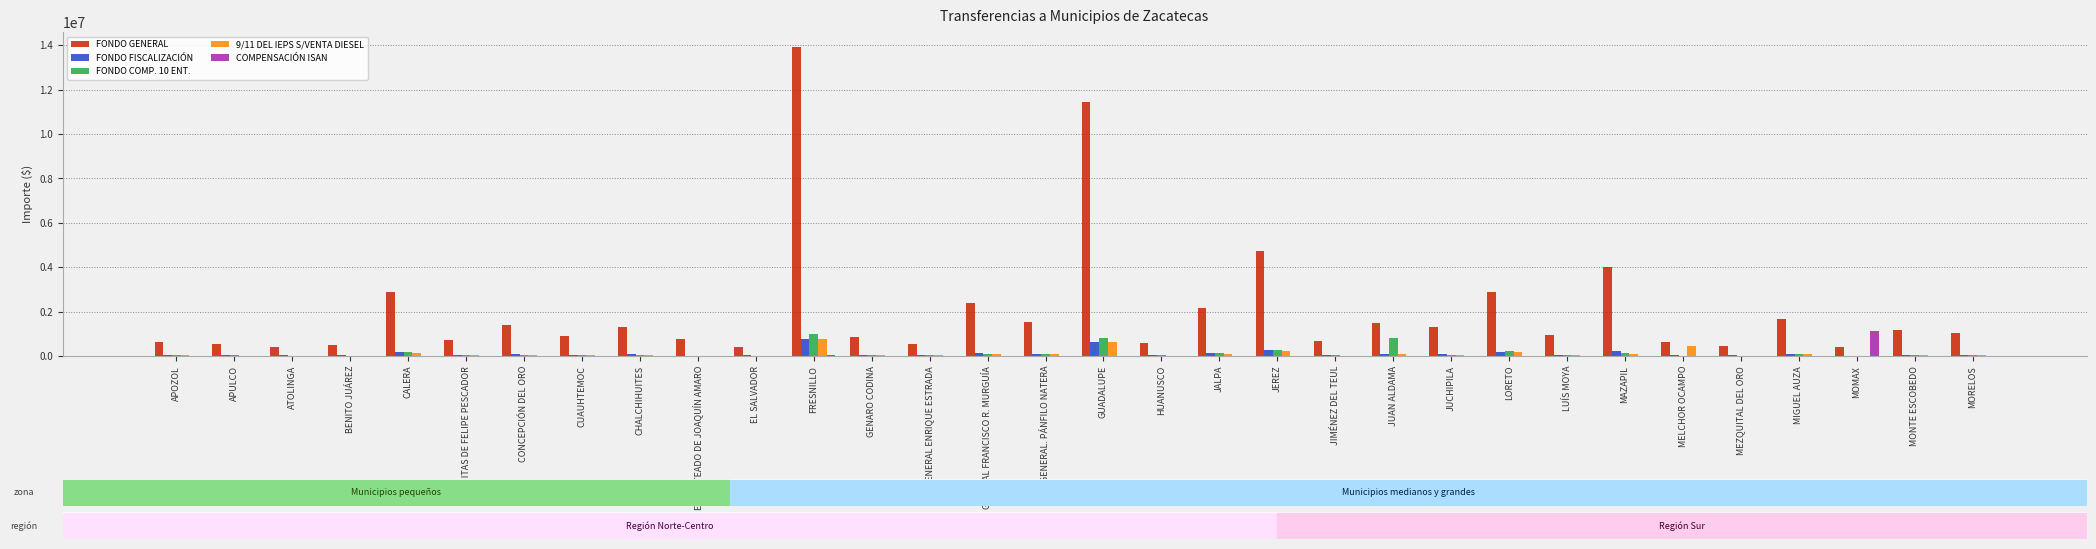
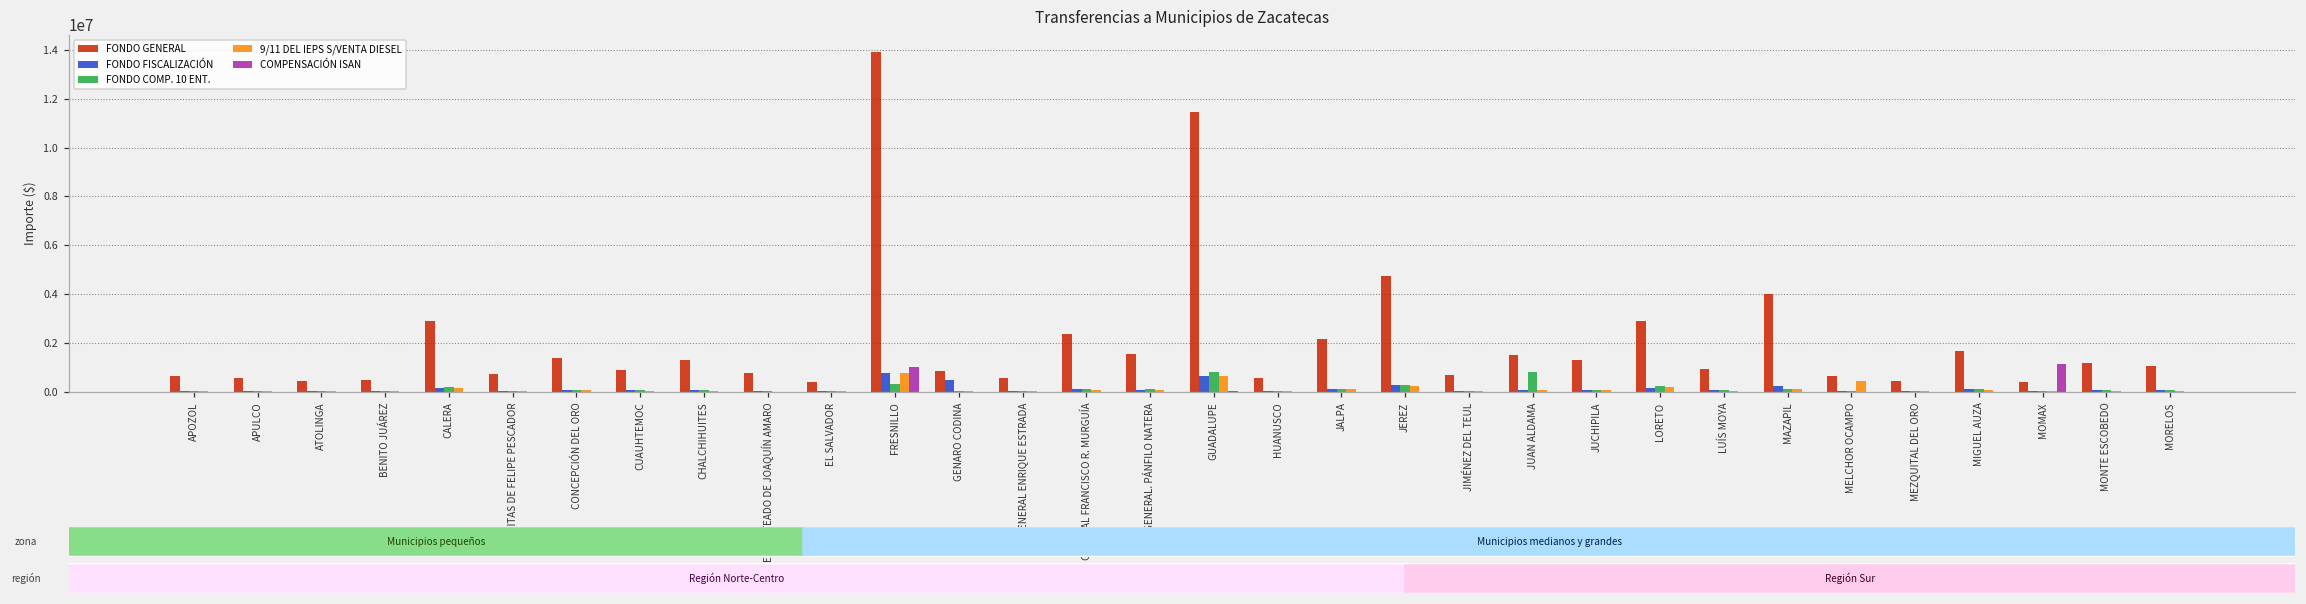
  {
    "FONDO GENERAL": {
      "APOZOL": 600000,
      "APULCO": 500000,
      "ATOLINGA": 400000,
      "BENITO JUÁREZ": 500000,
      "CALERA": 2900000,
      "CAÑITAS DE FELIPE PESCADOR": 700000,
      "CONCEPCIÓN DEL ORO": 1400000,
      "CUAUHTEMOC": 900000,
      "CHALCHIHUITES": 1300000,
      "EL PLATEADO DE JOAQUÍN AMARO": 800000,
      "EL SALVADOR": 400000,
      "FRESNILLO": 13900000,
      "GENARO CODINA": 900000,
      "GENERAL ENRIQUE ESTRADA": 600000,
      "GENERAL FRANCISCO R. MURGUÍA": 2400000,
      "GENERAL. PÁNFILO NATERA": 1500000,
      "GUADALUPE": 11400000,
      "HUANUSCO": 600000,
      "JALPA": 2200000,
      "JEREZ": 4700000,
      "JIMÉNEZ DEL TEUL": 700000,
      "JUAN ALDAMA": 1500000,
      "JUCHIPILA": 1300000,
      "LORETO": 2900000,
      "LUÍS MOYA": 900000,
      "MAZAPIL": 4000000,
      "MELCHOR OCAMPO": 600000,
      "MEZQUITAL DEL ORO": 400000,
      "MIGUEL AUZA": 1700000,
      "MOMAX": 400000,
      "MONTE ESCOBEDO": 1200000,
      "MORELOS": 1000000
    },
    "FONDO FISCALIZACIÓN": {
      "CALERA": 200000,
      "FRESNILLO": 800000,
-     "GENARO CODINA": 0,
+     "GENARO CODINA": 500000,
      "GENERAL FRANCISCO R. MURGUÍA": 100000,
      "GUADALUPE": 600000,
      "JALPA": 100000,
      "JEREZ": 300000,
      "LORETO": 200000,
      "MAZAPIL": 200000
    },
    "FONDO COMP. 10 ENT.": {
      "CALERA": 200000,
-     "FRESNILLO": 1000000,
+     "FRESNILLO": 300000,
      "GUADALUPE": 800000,
      "JALPA": 100000,
      "JEREZ": 300000,
      "JUAN ALDAMA": 800000,
      "LORETO": 200000,
      "MAZAPIL": 100000
    },
    "9/11 DEL IEPS S/VENTA DIESEL": {
      "CALERA": 200000,
      "FRESNILLO": 800000,
      "GUADALUPE": 600000,
      "JEREZ": 200000,
      "LORETO": 200000,
      "MELCHOR OCAMPO": 500000
    },
    "COMPENSACIÓN ISAN": {
-     "FRESNILLO": 0,
+     "FRESNILLO": 1000000,
      "MOMAX": 1100000
    }
  }
